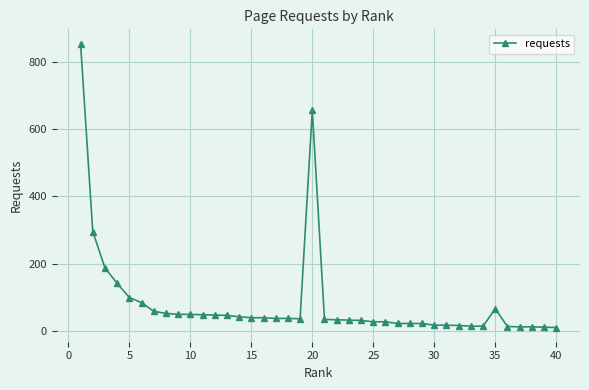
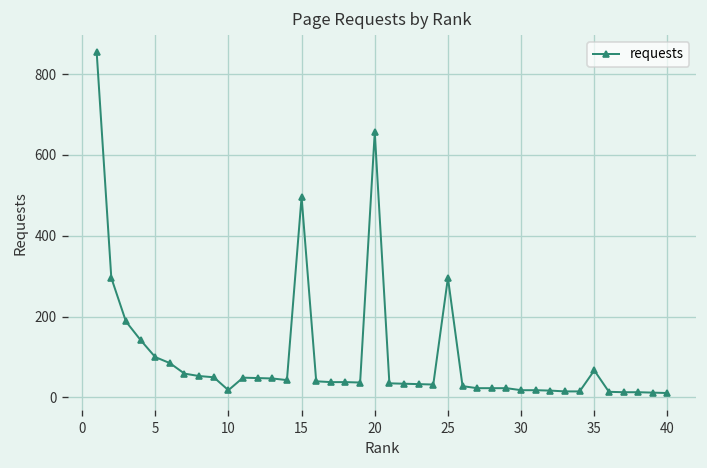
  {
    "5": 100,
-   "10": 50,
-   "15": 40,
+   "10": 20,
+   "15": 500,
    "20": 660,
-   "25": 30,
+   "25": 300,
    "30": 20,
    "35": 70,
    "40": 10
  }
